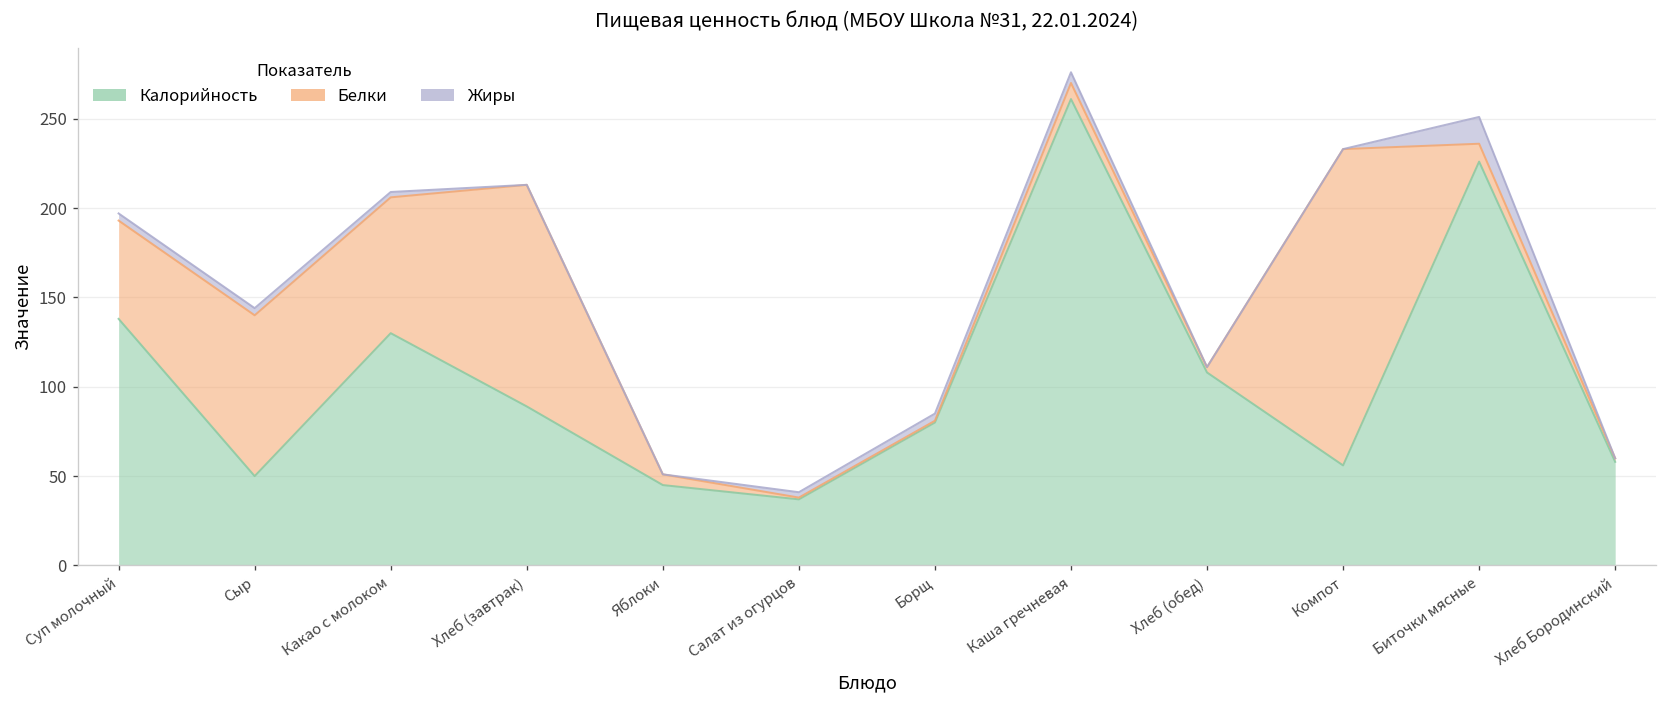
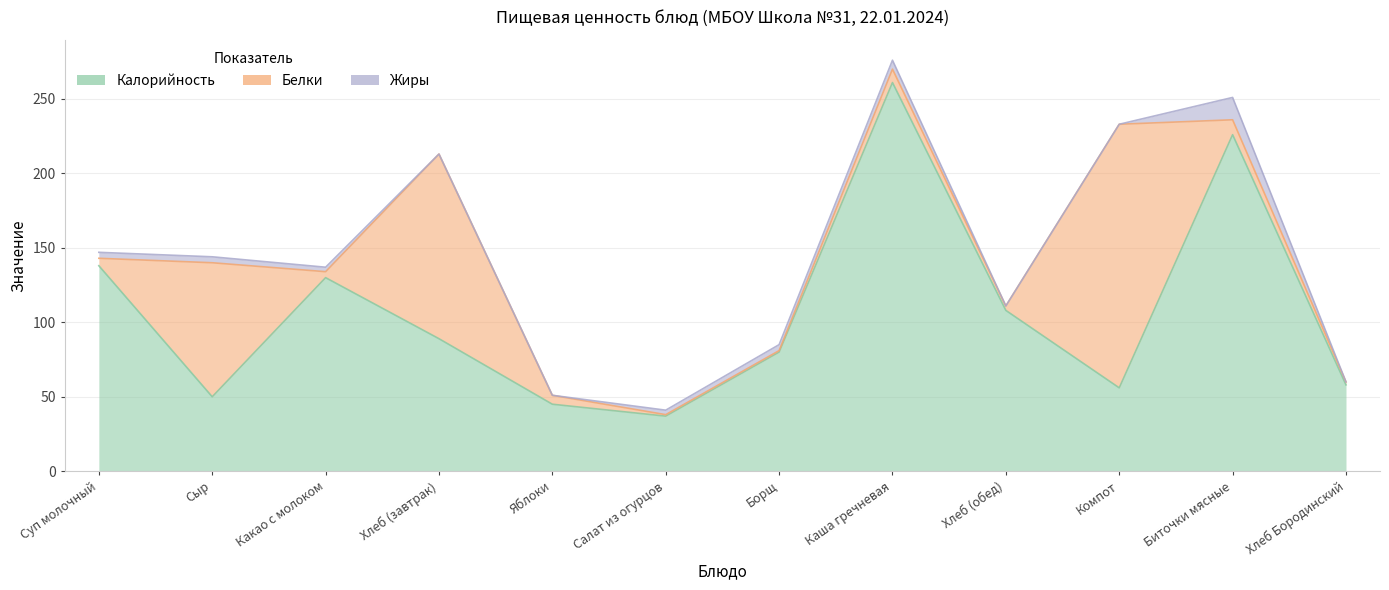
  {
    "Белки": {
-     "Суп молочный": 55,
+     "Суп молочный": 5,
      "Сыр": 90,
-     "Какао с молоком": 76,
+     "Какао с молоком": 4,
      "Каша гречневая": 9,
      "Биточки мясные": 10
    }
  }
